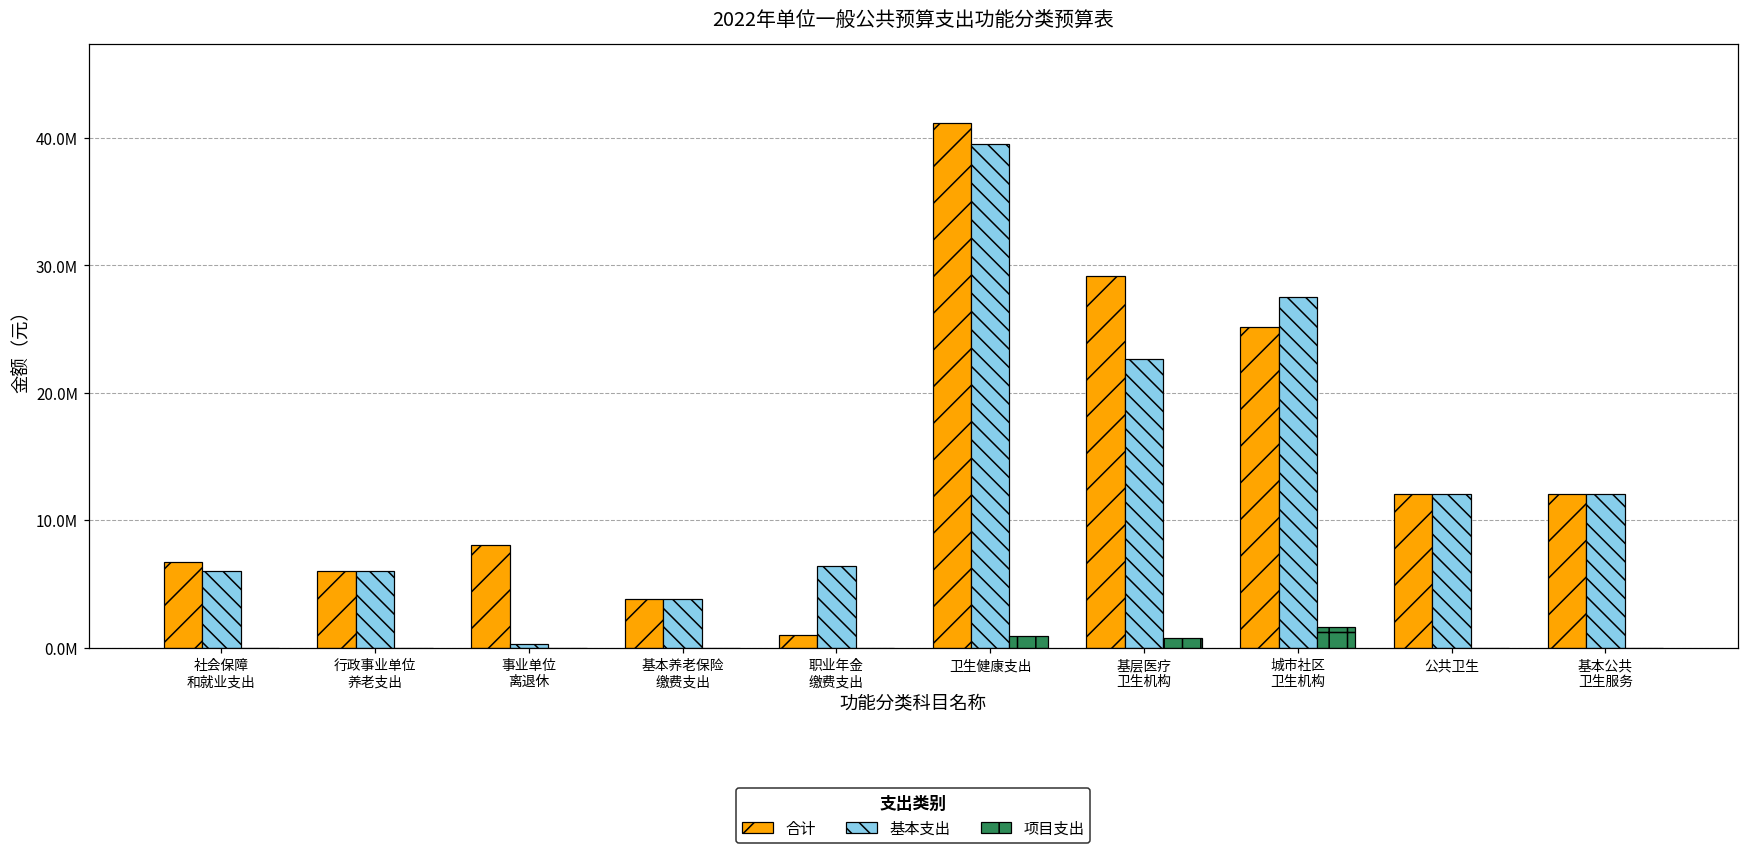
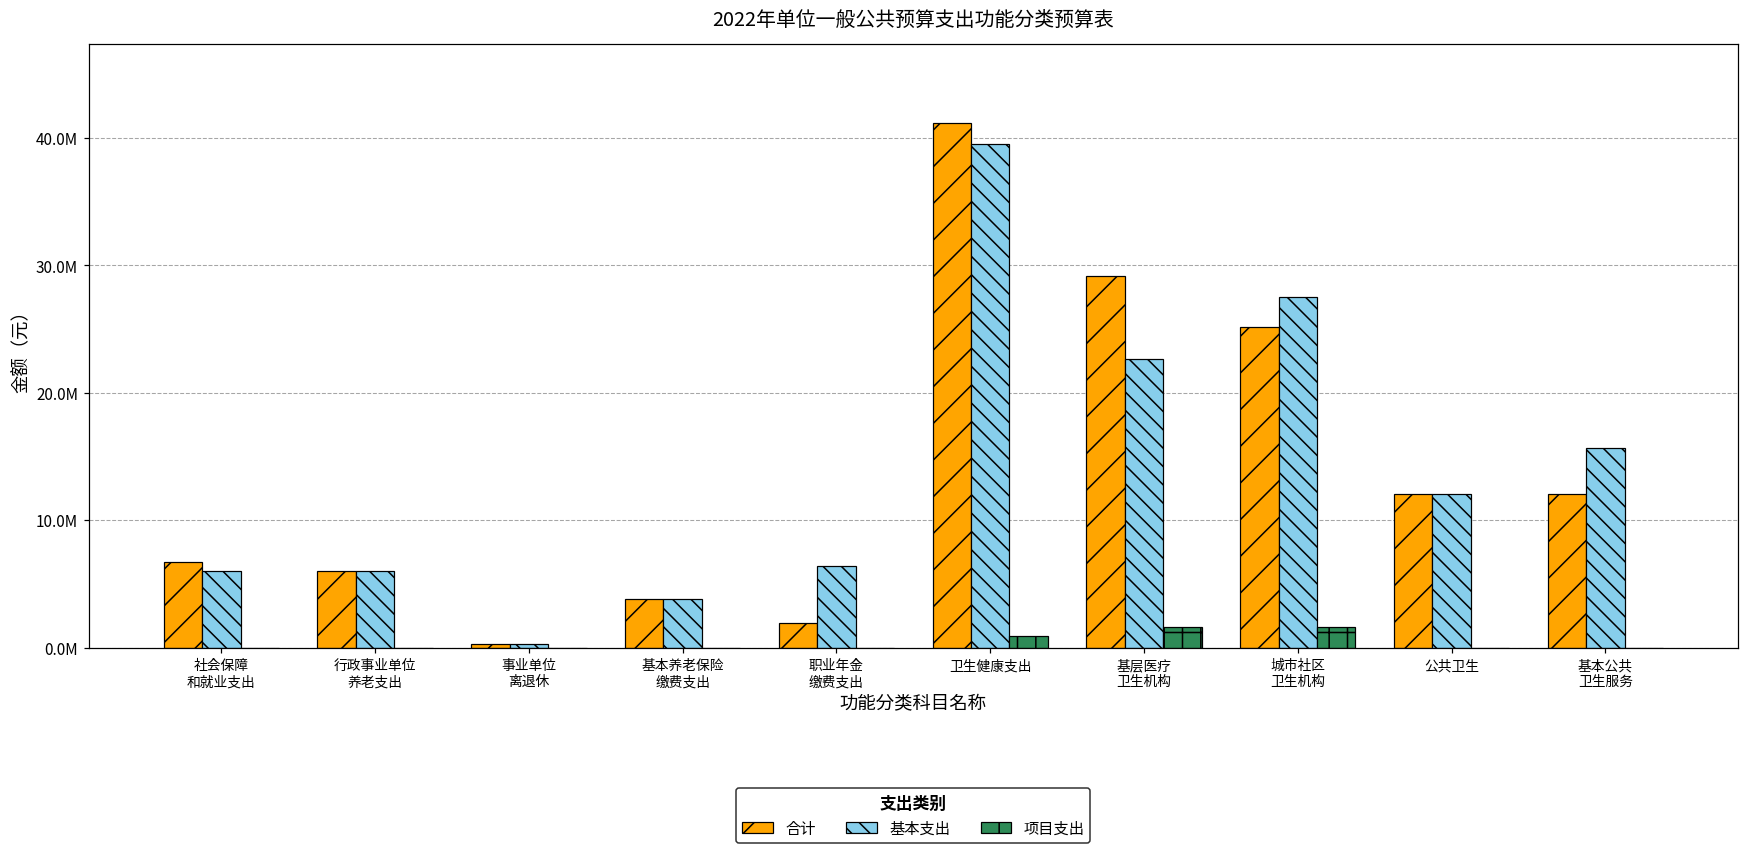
  {
    "合计": {
      "社会保障 和就业支出": 6800000,
      "行政事业单位 养老支出": 6000000,
-     "事业单位 离退休": 8100000,
+     "事业单位 离退休": 300000,
      "基本养老保险 缴费支出": 3900000,
-     "职业年金 缴费支出": 1000000,
+     "职业年金 缴费支出": 1900000,
      "卫生健康支出": 41200000,
      "基层医疗 卫生机构": 29200000,
      "城市社区 卫生机构": 25100000,
      "公共卫生": 12000000,
      "基本公共 卫生服务": 12000000
    },
    "基本支出": {
      "社会保障 和就业支出": 6000000,
      "行政事业单位 养老支出": 6000000,
      "事业单位 离退休": 300000,
      "基本养老保险 缴费支出": 3900000,
      "职业年金 缴费支出": 6400000,
      "卫生健康支出": 39500000,
      "基层医疗 卫生机构": 22600000,
      "城市社区 卫生机构": 27500000,
      "公共卫生": 12000000,
-     "基本公共 卫生服务": 12000000
+     "基本公共 卫生服务": 15700000
    },
    "项目支出": {
      "社会保障 和就业支出": 0,
      "行政事业单位 养老支出": 0,
      "事业单位 离退休": 0,
      "基本养老保险 缴费支出": 0,
      "职业年金 缴费支出": 0,
      "卫生健康支出": 900000,
-     "基层医疗 卫生机构": 800000,
+     "基层医疗 卫生机构": 1700000,
      "城市社区 卫生机构": 1700000,
      "公共卫生": 0,
      "基本公共 卫生服务": 0
    }
  }
